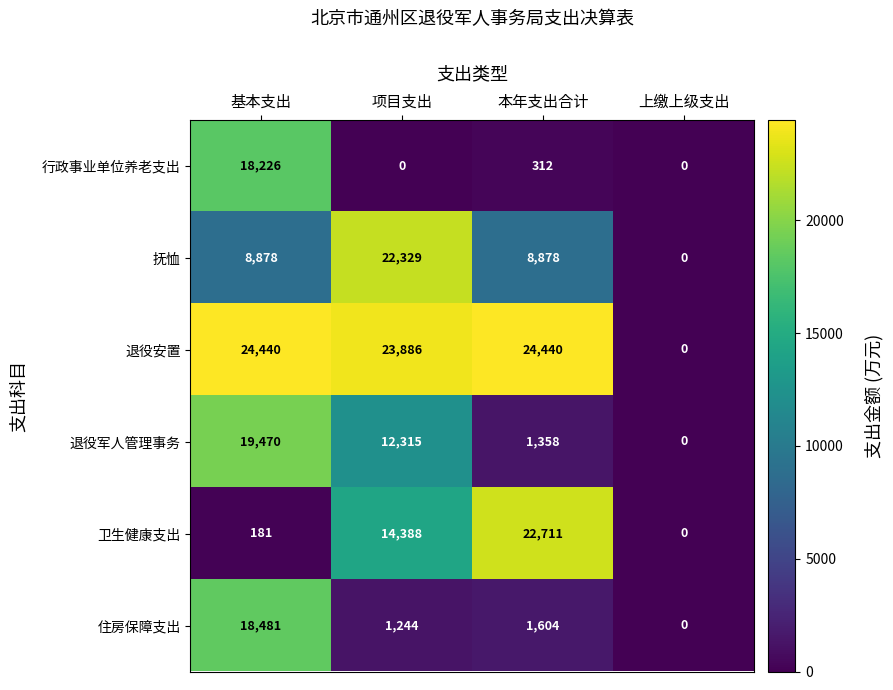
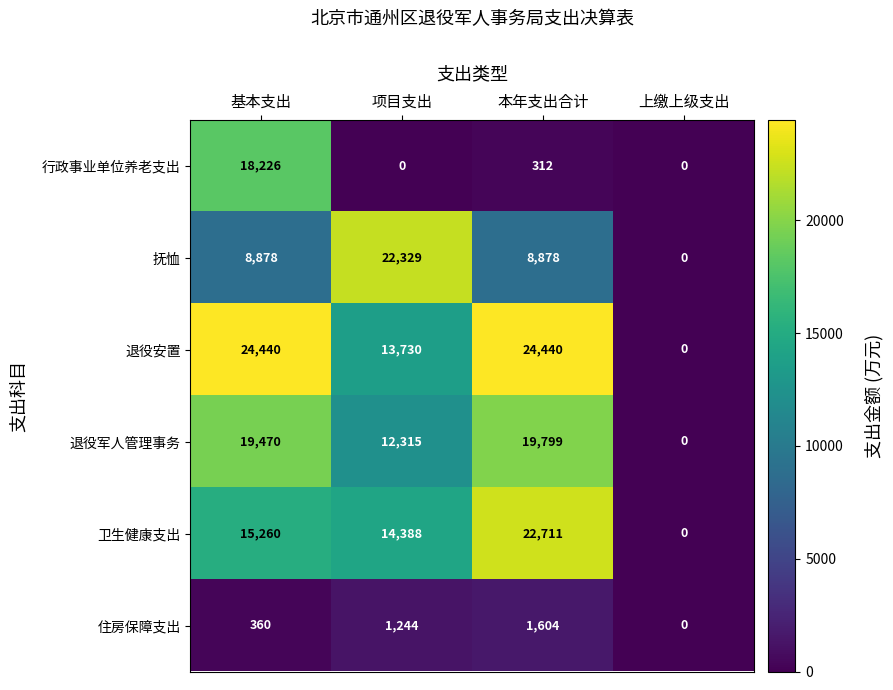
  {
    "行政事业单位养老支出": {
      "基本支出": "18,226",
      "项目支出": "0",
      "本年支出合计": "312",
      "上缴上级支出": "0"
    },
    "抚恤": {
      "基本支出": "8,878",
      "项目支出": "22,329",
      "本年支出合计": "8,878",
      "上缴上级支出": "0"
    },
    "退役安置": {
      "基本支出": "24,440",
-     "项目支出": "23,886",
+     "项目支出": "13,730",
      "本年支出合计": "24,440",
      "上缴上级支出": "0"
    },
    "退役军人管理事务": {
      "基本支出": "19,470",
      "项目支出": "12,315",
-     "本年支出合计": "1,358",
+     "本年支出合计": "19,799",
      "上缴上级支出": "0"
    },
    "卫生健康支出": {
-     "基本支出": "181",
+     "基本支出": "15,260",
      "项目支出": "14,388",
      "本年支出合计": "22,711",
      "上缴上级支出": "0"
    },
    "住房保障支出": {
-     "基本支出": "18,481",
+     "基本支出": "360",
      "项目支出": "1,244",
      "本年支出合计": "1,604",
      "上缴上级支出": "0"
    }
  }
